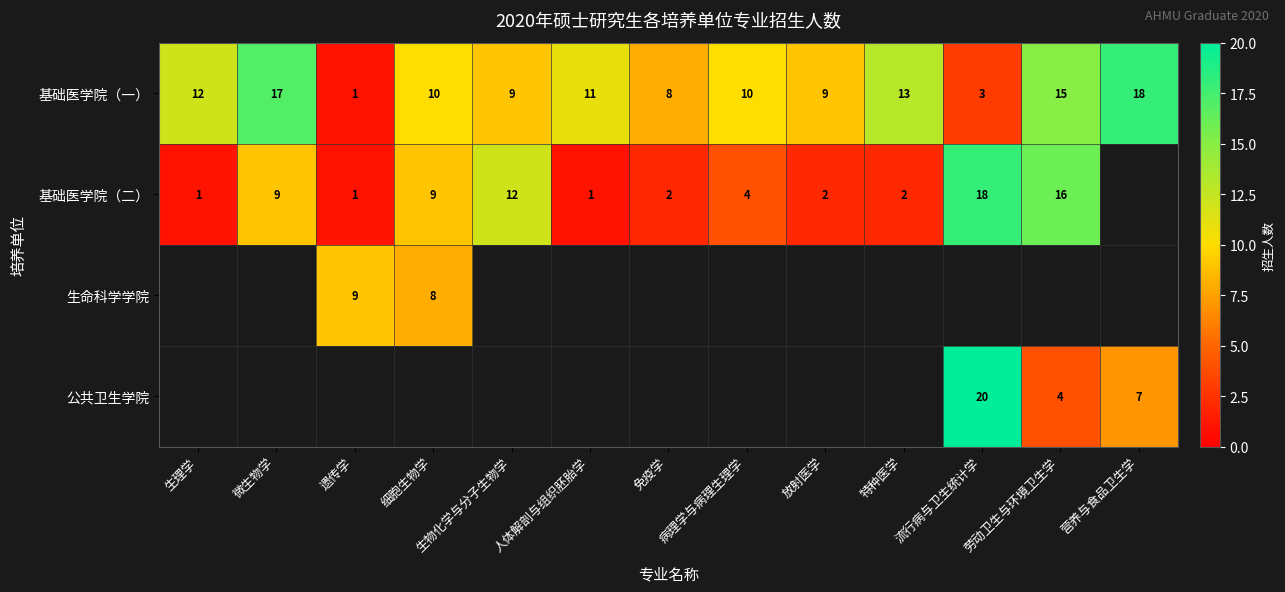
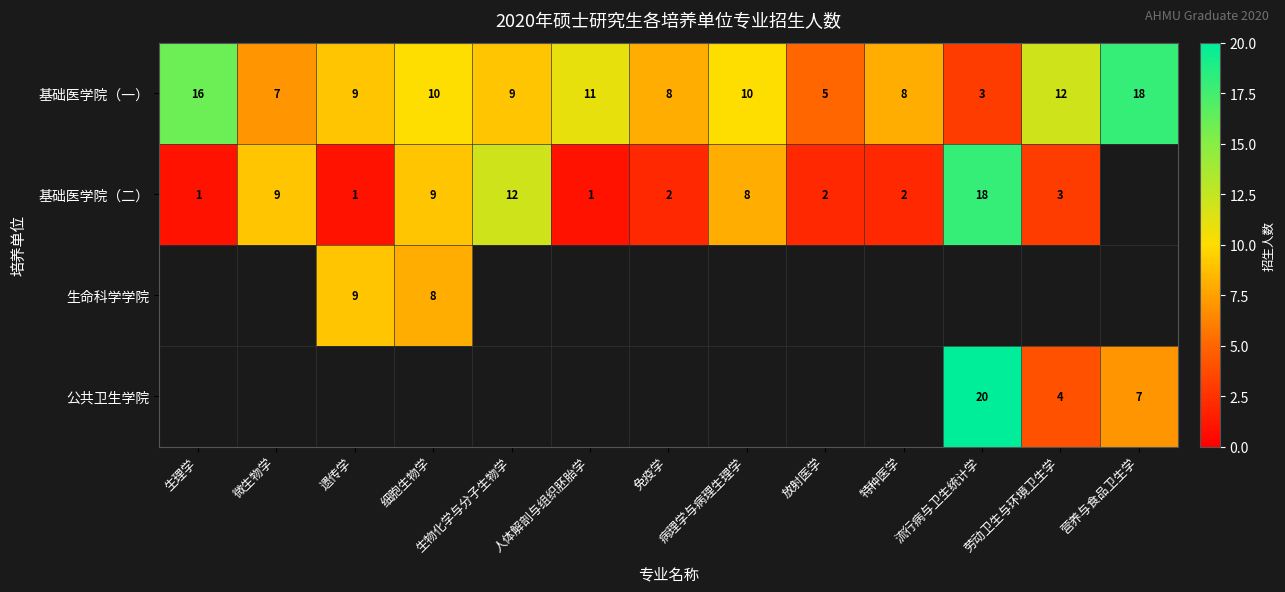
  {
    "基础医学院（一）": {
-     "生理学": 12,
-     "微生物学": 17,
-     "遗传学": 1,
+     "生理学": 16,
+     "微生物学": 7,
+     "遗传学": 9,
      "细胞生物学": 10,
      "生物化学与分子生物学": 9,
      "人体解剖与组织胚胎学": 11,
      "免疫学": 8,
      "病理学与病理生理学": 10,
-     "放射医学": 9,
-     "特种医学": 13,
+     "放射医学": 5,
+     "特种医学": 8,
      "流行病与卫生统计学": 3,
-     "劳动卫生与环境卫生学": 15,
+     "劳动卫生与环境卫生学": 12,
      "营养与食品卫生学": 18
    },
    "基础医学院（二）": {
      "生理学": 1,
      "微生物学": 9,
      "遗传学": 1,
      "细胞生物学": 9,
      "生物化学与分子生物学": 12,
      "人体解剖与组织胚胎学": 1,
      "免疫学": 2,
-     "病理学与病理生理学": 4,
+     "病理学与病理生理学": 8,
      "放射医学": 2,
      "特种医学": 2,
      "流行病与卫生统计学": 18,
-     "劳动卫生与环境卫生学": 16
+     "劳动卫生与环境卫生学": 3
    },
    "生命科学学院": {
      "遗传学": 9,
      "细胞生物学": 8
    },
    "公共卫生学院": {
      "流行病与卫生统计学": 20,
      "劳动卫生与环境卫生学": 4,
      "营养与食品卫生学": 7
    }
  }
